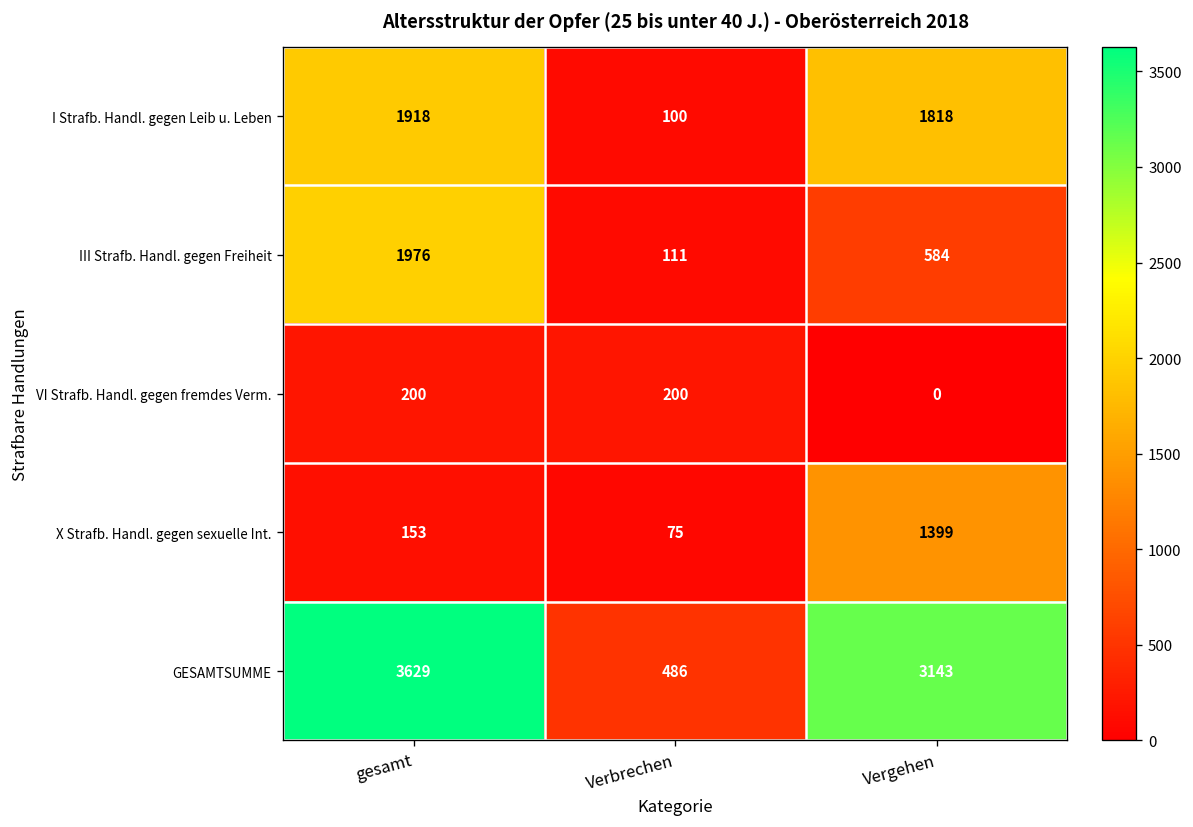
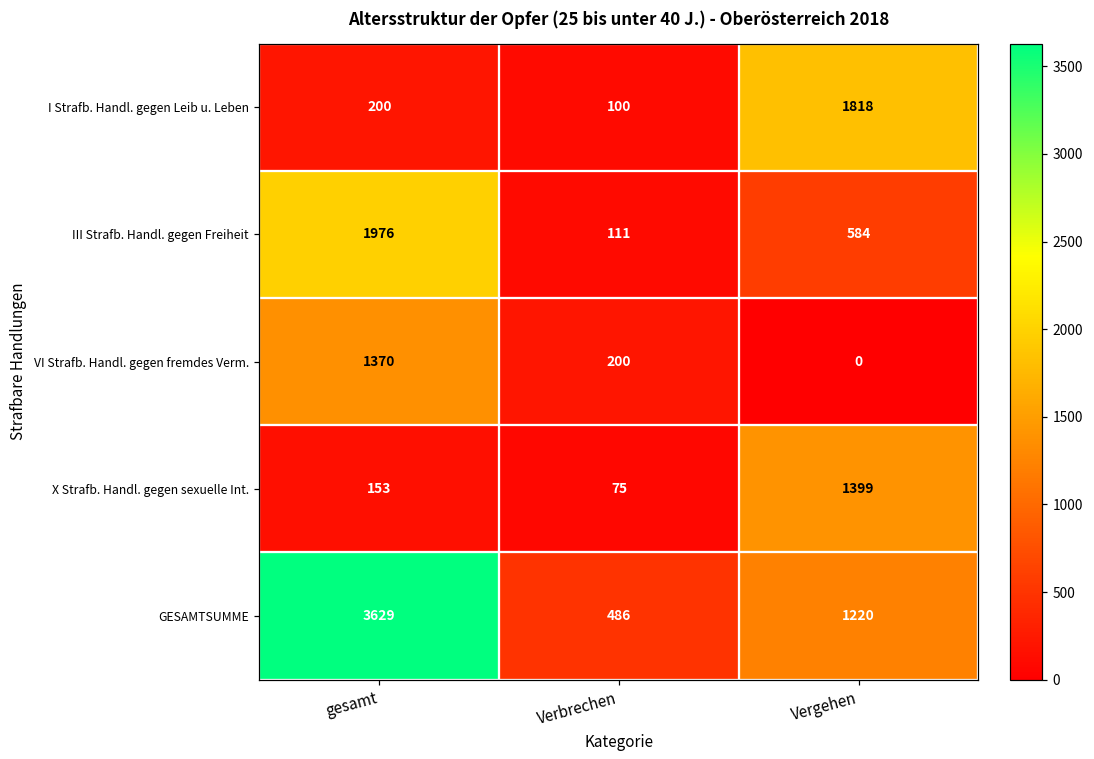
  {
    "I Strafb. Handl. gegen Leib u. Leben": {
-     "gesamt": 1918,
+     "gesamt": 200,
      "Verbrechen": 100,
      "Vergehen": 1818
    },
    "III Strafb. Handl. gegen Freiheit": {
      "gesamt": 1976,
      "Verbrechen": 111,
      "Vergehen": 584
    },
    "VI Strafb. Handl. gegen fremdes Verm.": {
-     "gesamt": 200,
+     "gesamt": 1370,
      "Verbrechen": 200,
      "Vergehen": 0
    },
    "X Strafb. Handl. gegen sexuelle Int.": {
      "gesamt": 153,
      "Verbrechen": 75,
      "Vergehen": 1399
    },
    "GESAMTSUMME": {
      "gesamt": 3629,
      "Verbrechen": 486,
-     "Vergehen": 3143
+     "Vergehen": 1220
    }
  }
